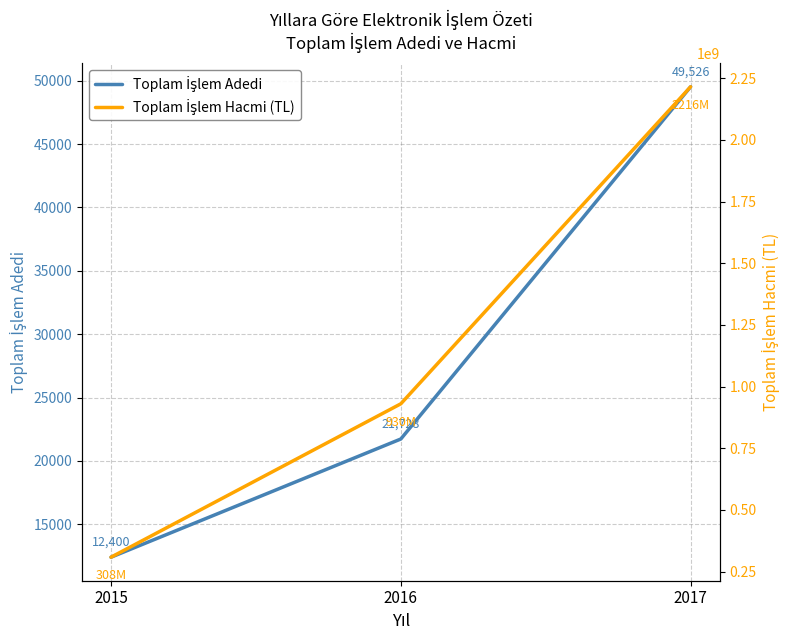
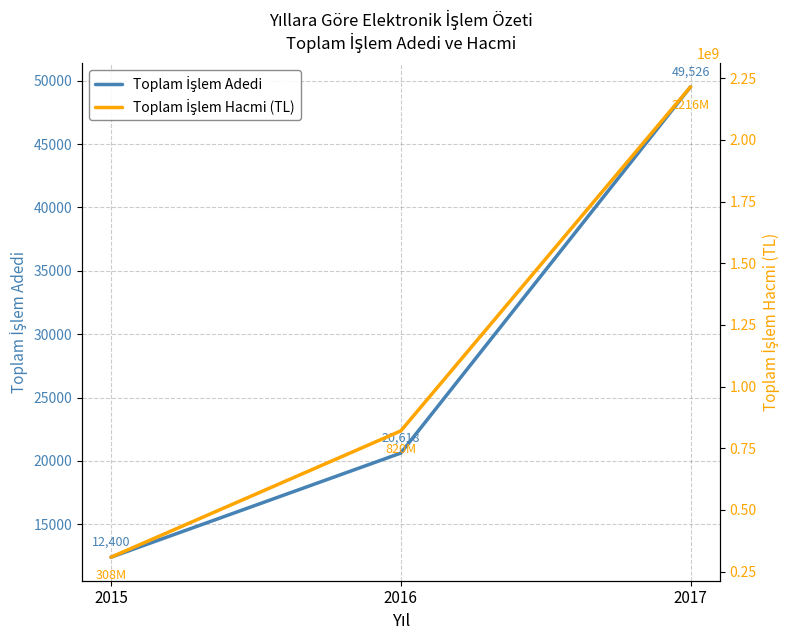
  {
    "Toplam İşlem Adedi": {
      "2015": "12,400",
-     "2016": "21,728",
+     "2016": "20,618",
      "2017": "49,526"
    },
    "Toplam İşlem Hacmi (TL)": {
      "2015": "308M",
-     "2016": "930M",
+     "2016": "820M",
      "2017": "2216M"
    }
  }
